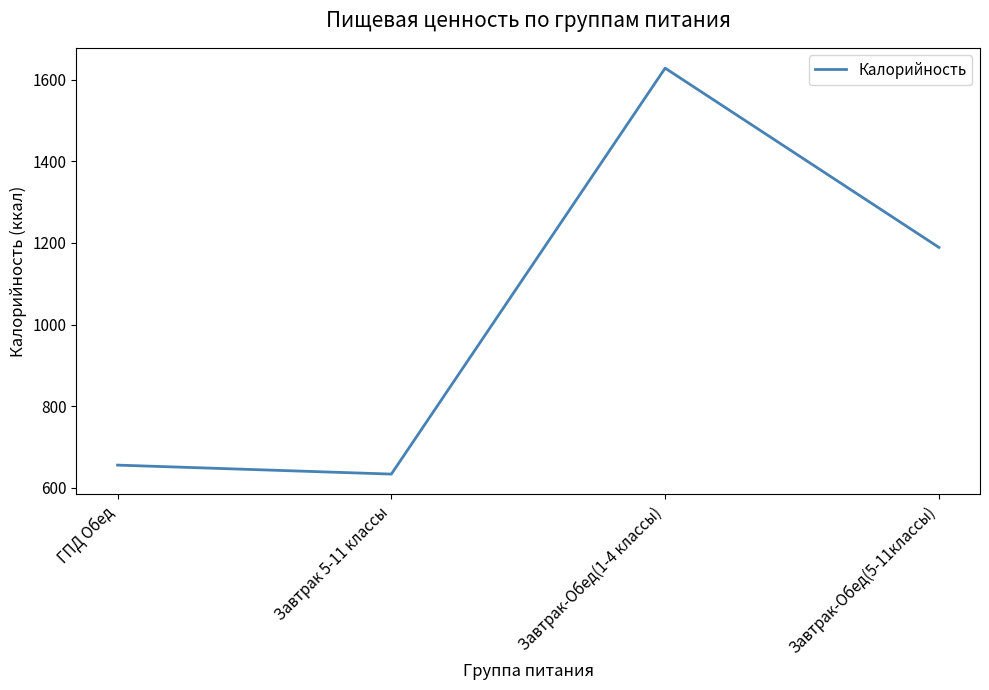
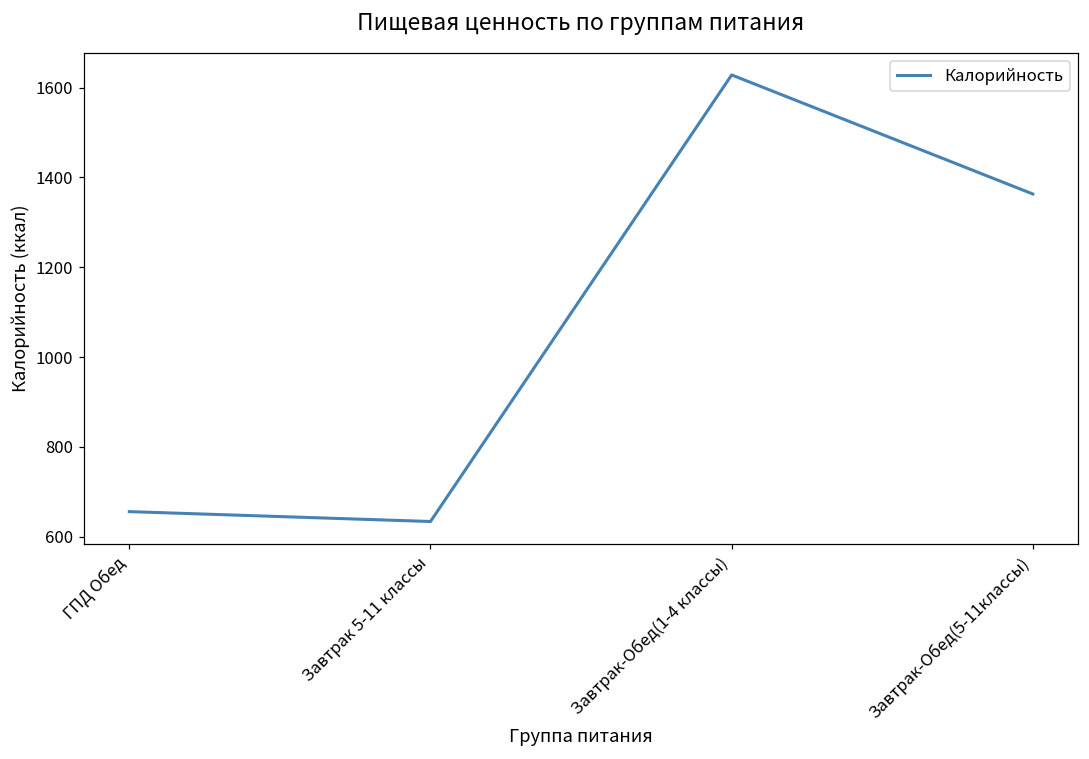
  {
    "ГПД Обед": 660,
    "Завтрак 5-11 классы": 630,
    "Завтрак-Обед(1-4 классы)": 1630,
-   "Завтрак-Обед(5-11классы)": 1190
+   "Завтрак-Обед(5-11классы)": 1360
  }
